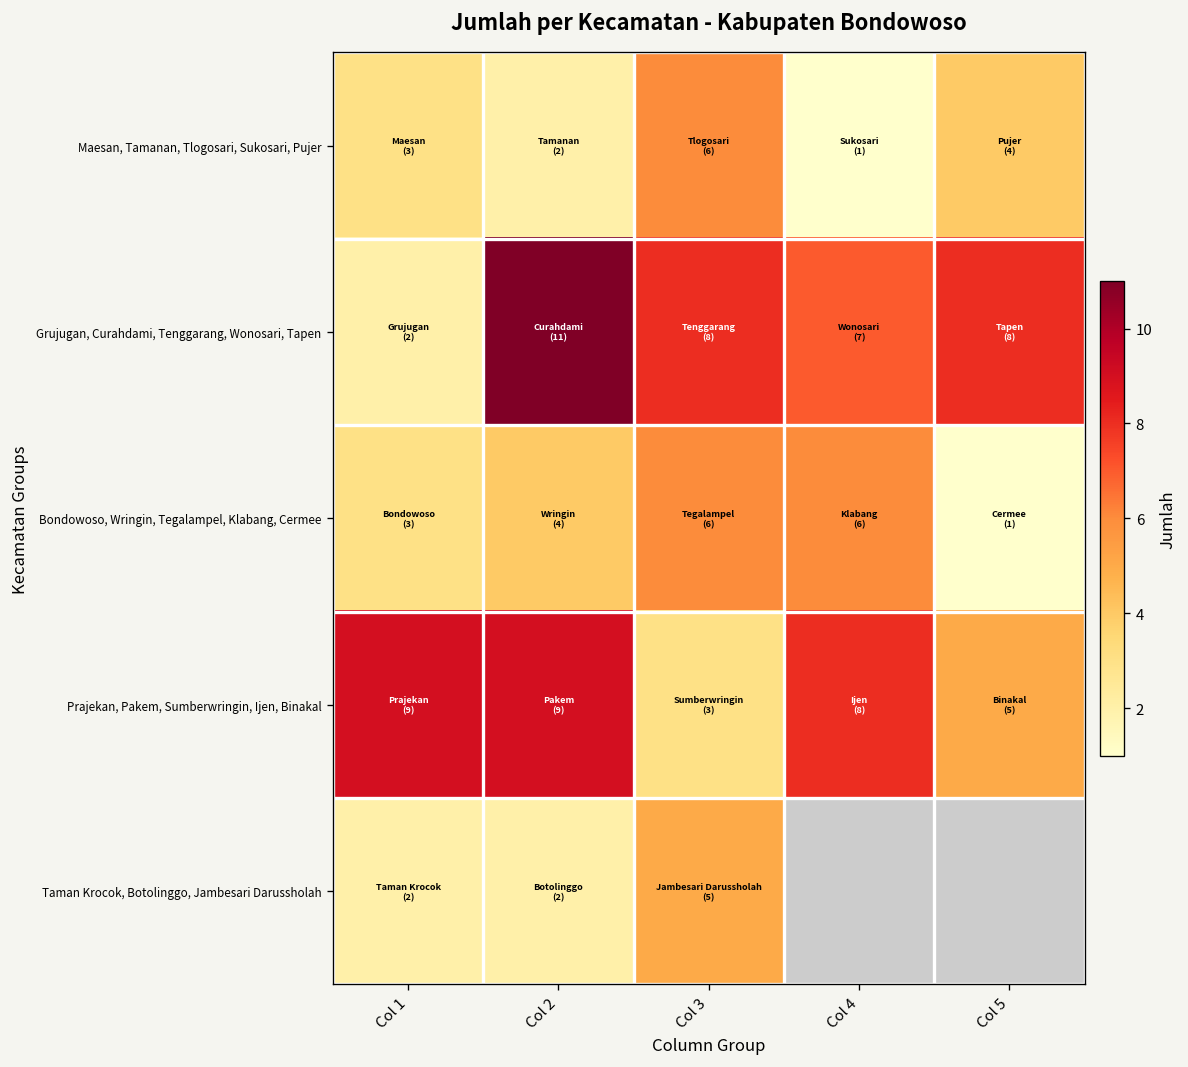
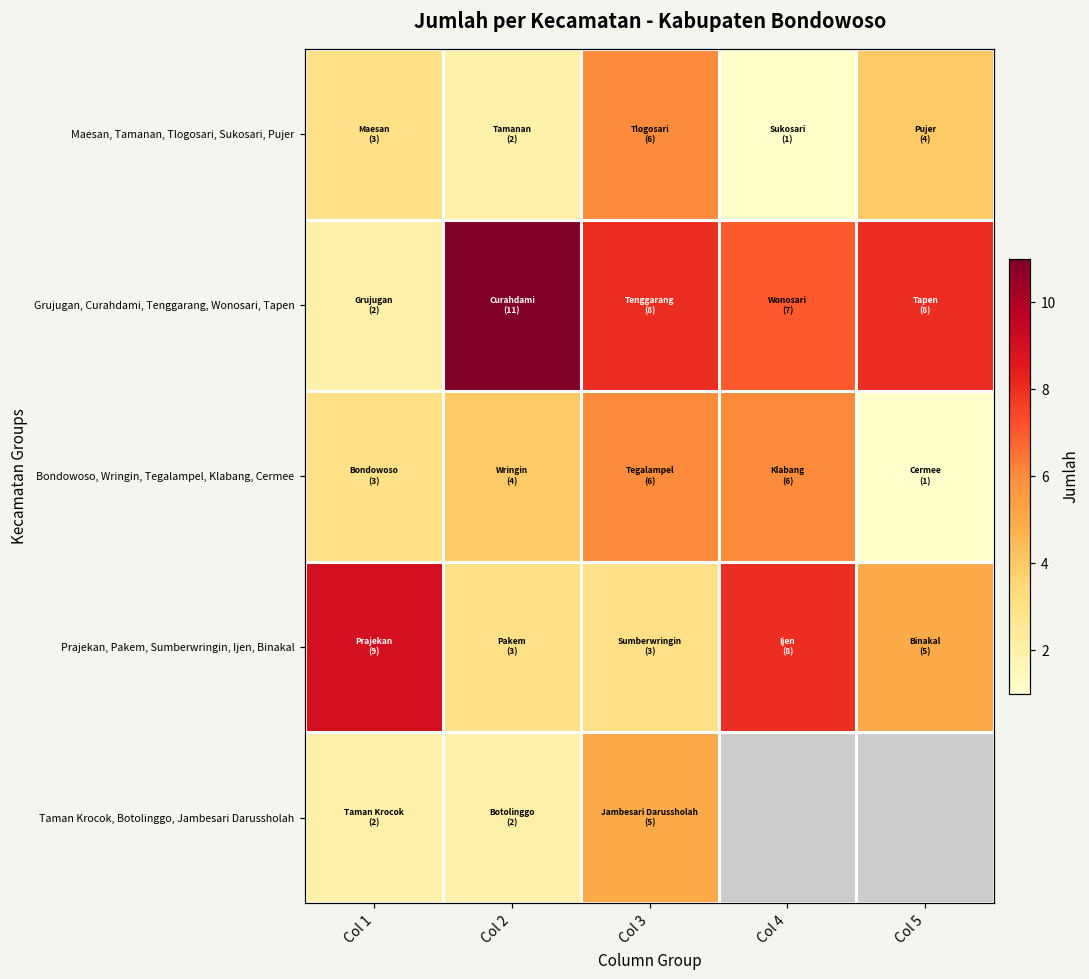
  {
    "Maesan, Tamanan, Tlogosari, Sukosari, Pujer": {
      "Col 1": "(3)",
      "Col 2": "(2)",
      "Col 3": "(6)",
      "Col 4": "(1)",
      "Col 5": "(4)"
    },
    "Grujugan, Curahdami, Tenggarang, Wonosari, Tapen": {
      "Col 1": "(2)",
      "Col 2": "(11)",
      "Col 3": "(8)",
      "Col 4": "(7)",
      "Col 5": "(8)"
    },
    "Bondowoso, Wringin, Tegalampel, Klabang, Cermee": {
      "Col 1": "(3)",
      "Col 2": "(4)",
      "Col 3": "(6)",
      "Col 4": "(6)",
      "Col 5": "(1)"
    },
    "Prajekan, Pakem, Sumberwringin, Ijen, Binakal": {
      "Col 1": "(9)",
-     "Col 2": "(9)",
+     "Col 2": "(3)",
      "Col 3": "(3)",
      "Col 4": "(8)",
      "Col 5": "(5)"
    },
    "Taman Krocok, Botolinggo, Jambesari Darussholah": {
      "Col 1": "(2)",
      "Col 2": "(2)",
      "Col 3": "(5)"
    }
  }
